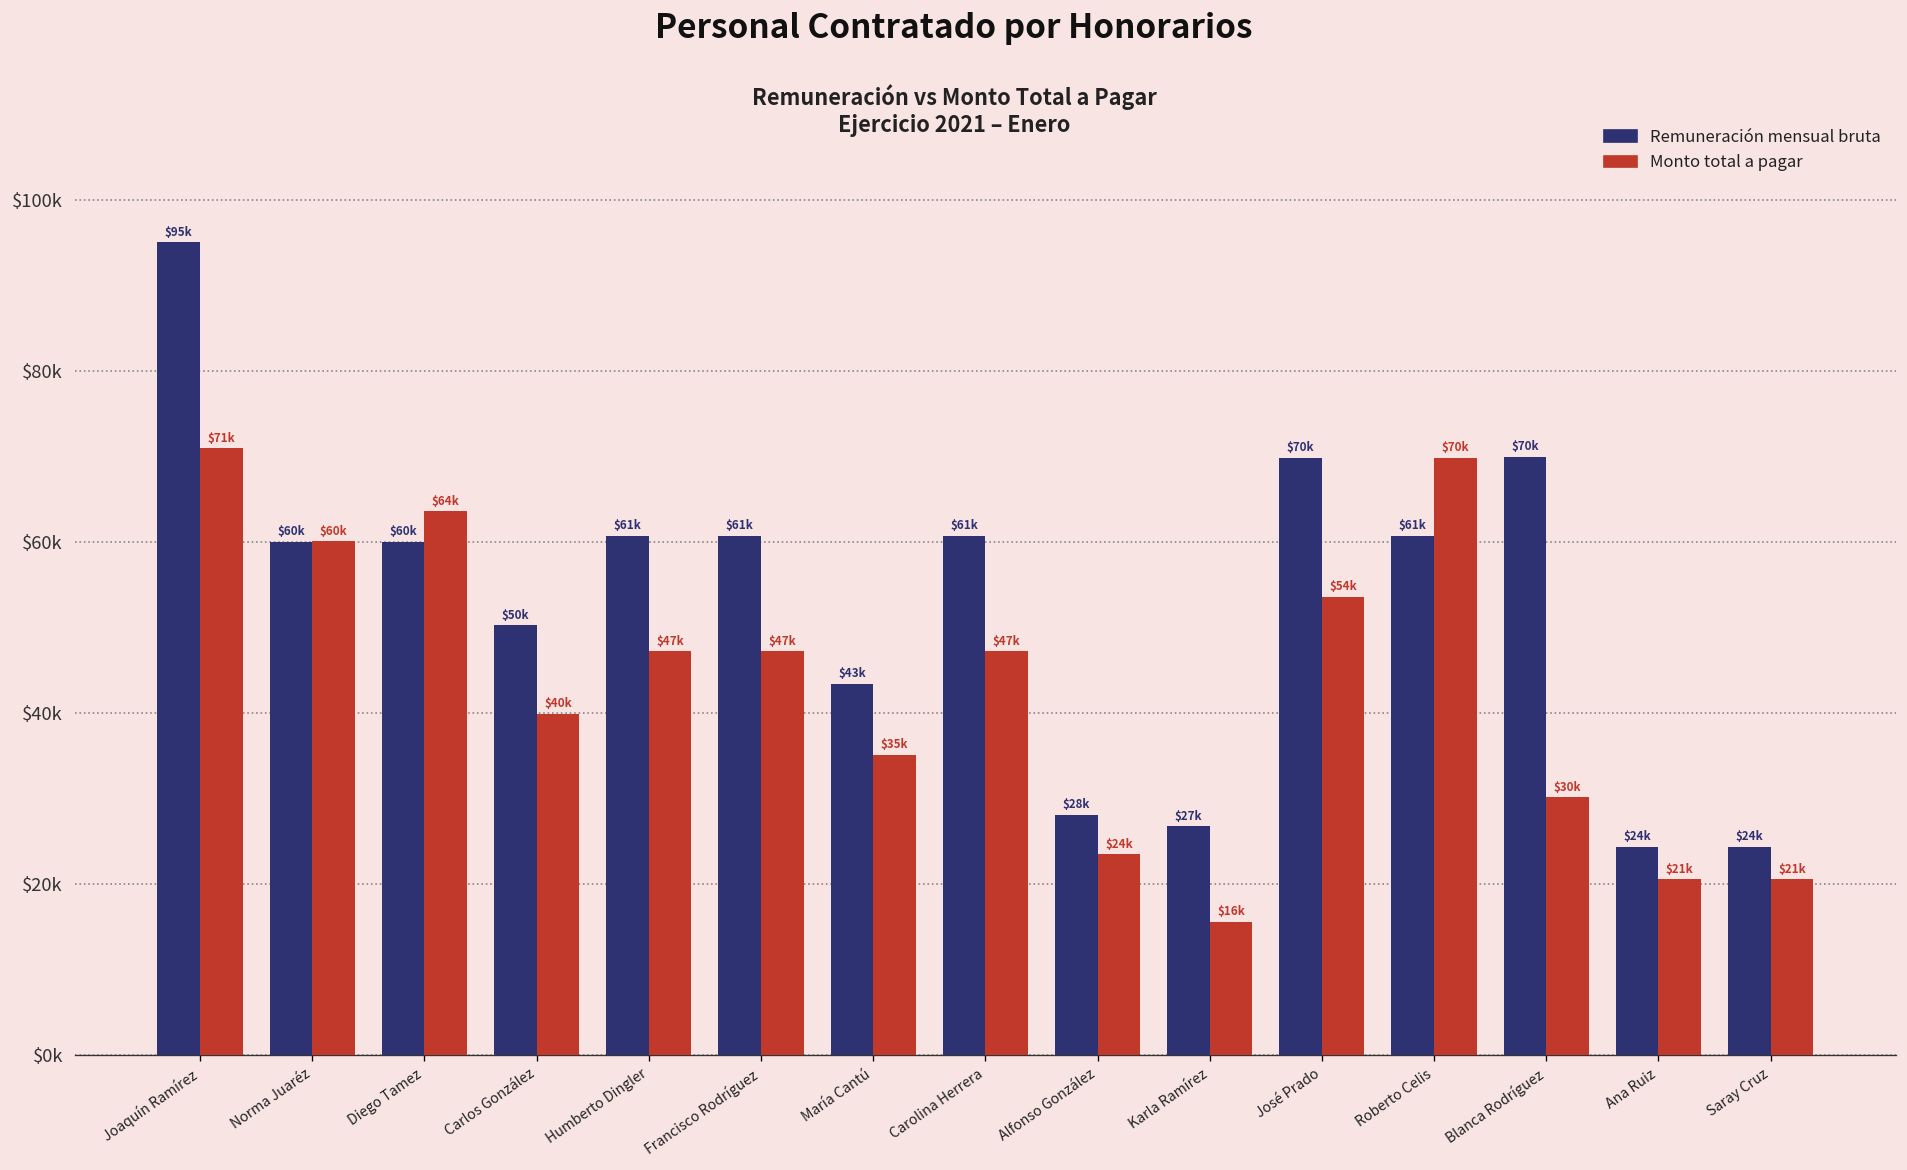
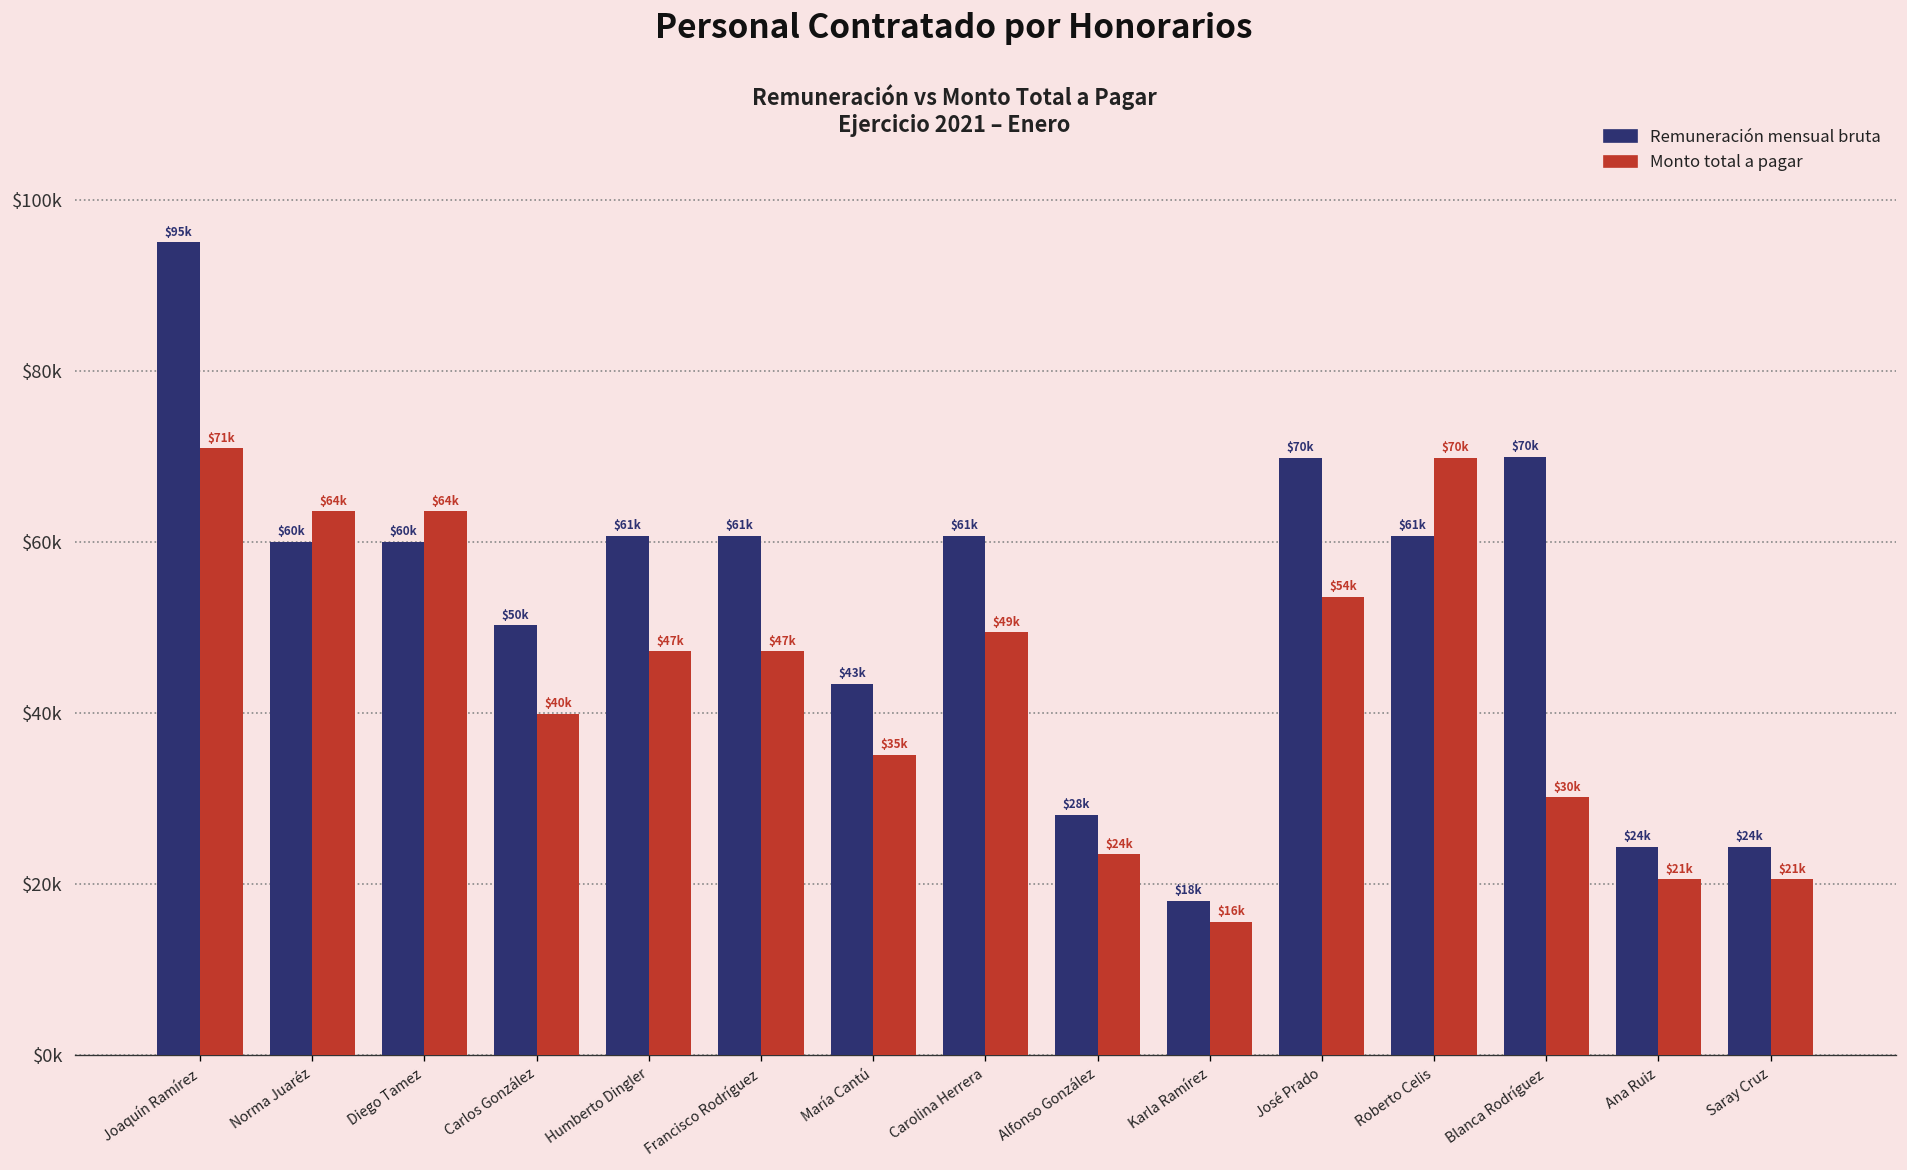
  {
    "Remuneración mensual bruta": {
      "Joaquín Ramírez": "$95k",
      "Norma Juaréz": "$60k",
      "Diego Tamez": "$60k",
      "Carlos González": "$50k",
      "Humberto Dingler": "$61k",
      "Francisco Rodríguez": "$61k",
      "María Cantú": "$43k",
      "Carolina Herrera": "$61k",
      "Alfonso González": "$28k",
-     "Karla Ramírez": "$27k",
+     "Karla Ramírez": "$18k",
      "José Prado": "$70k",
      "Roberto Celis": "$61k",
      "Blanca Rodríguez": "$70k",
      "Ana Ruiz": "$24k",
      "Saray Cruz": "$24k"
    },
    "Monto total a pagar": {
      "Joaquín Ramírez": "$71k",
-     "Norma Juaréz": "$60k",
+     "Norma Juaréz": "$64k",
      "Diego Tamez": "$64k",
      "Carlos González": "$40k",
      "Humberto Dingler": "$47k",
      "Francisco Rodríguez": "$47k",
      "María Cantú": "$35k",
-     "Carolina Herrera": "$47k",
+     "Carolina Herrera": "$49k",
      "Alfonso González": "$24k",
      "Karla Ramírez": "$16k",
      "José Prado": "$54k",
      "Roberto Celis": "$70k",
      "Blanca Rodríguez": "$30k",
      "Ana Ruiz": "$21k",
      "Saray Cruz": "$21k"
    }
  }
